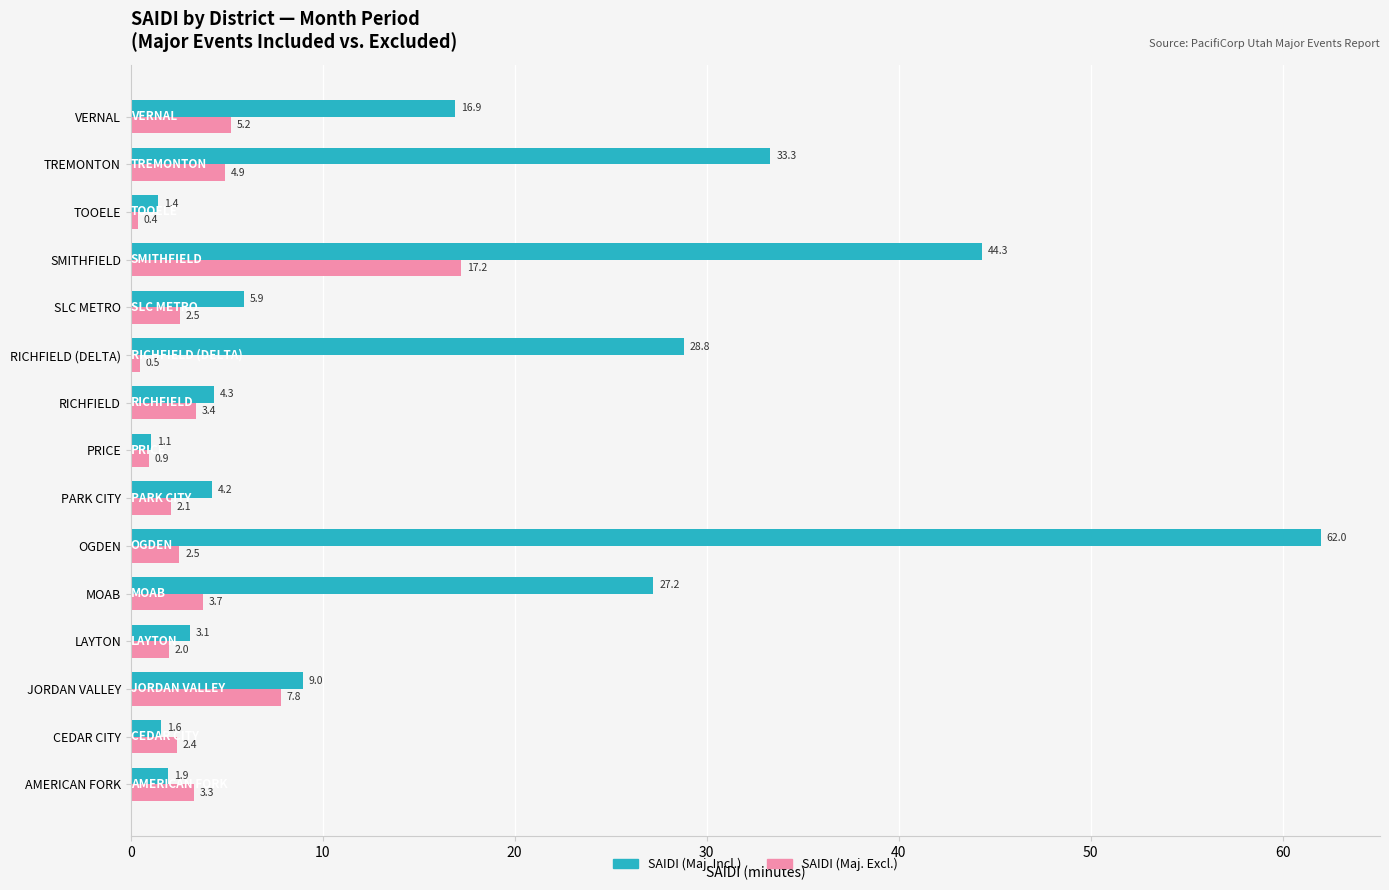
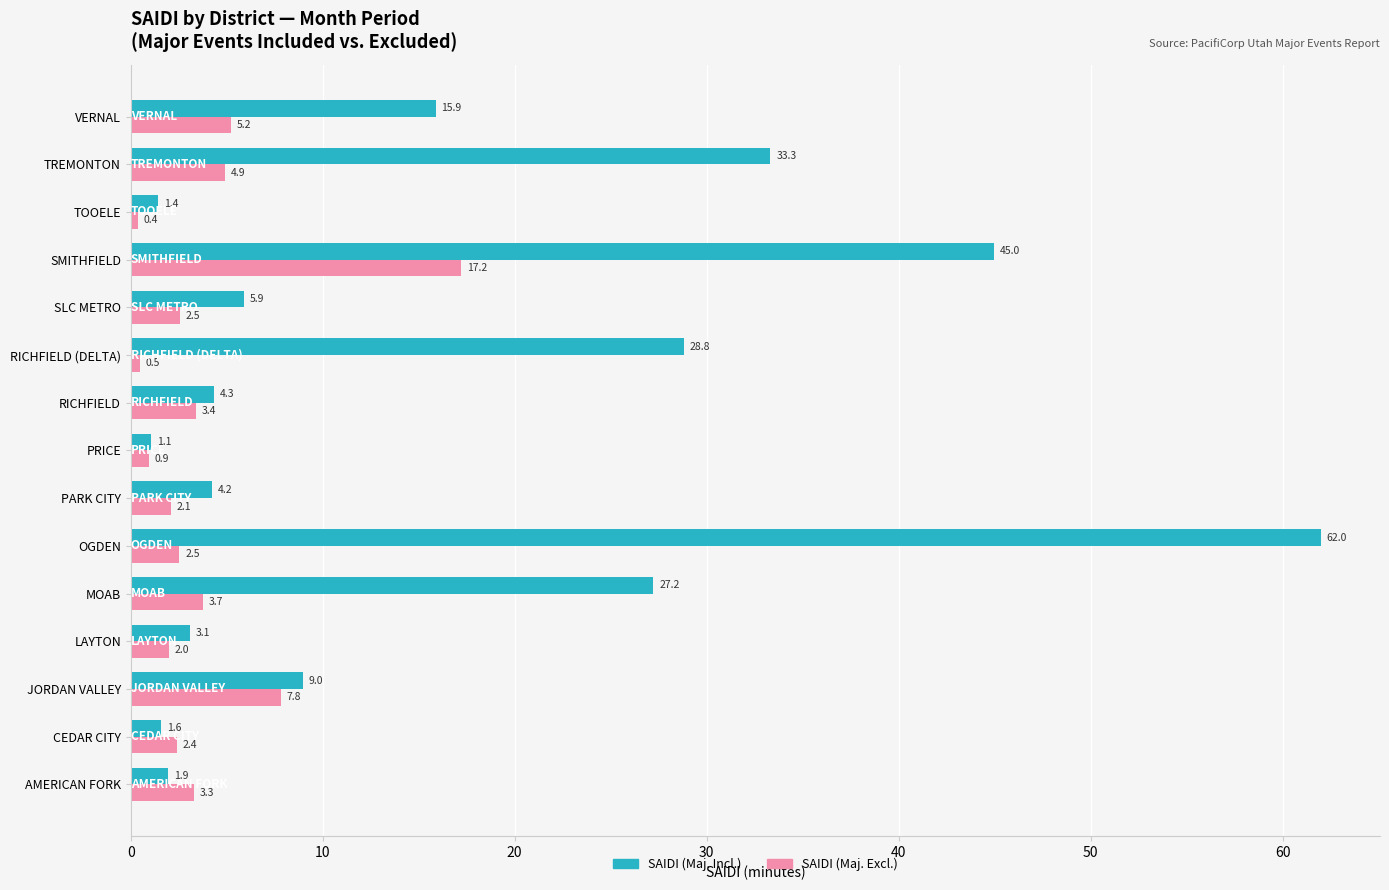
  {
    "SAIDI (Maj. Incl.)": {
-     "VERNAL": 16.9,
+     "VERNAL": 15.9,
      "TREMONTON": 33.3,
-     "SMITHFIELD": 44.3,
+     "SMITHFIELD": 45.0,
      "SLC METRO": 5.9,
      "RICHFIELD (DELTA)": 28.8,
      "RICHFIELD": 4.3,
      "PARK CITY": 4.2,
      "OGDEN": 62.0,
      "MOAB": 27.2,
      "LAYTON": 3.1,
      "JORDAN VALLEY": 9.0
    },
    "SAIDI (Maj. Excl.)": {
      "VERNAL": 5.2,
      "TREMONTON": 4.9,
      "SMITHFIELD": 17.2,
      "RICHFIELD": 3.4,
      "OGDEN": 2.5,
      "MOAB": 3.7,
      "JORDAN VALLEY": 7.8
    }
  }
